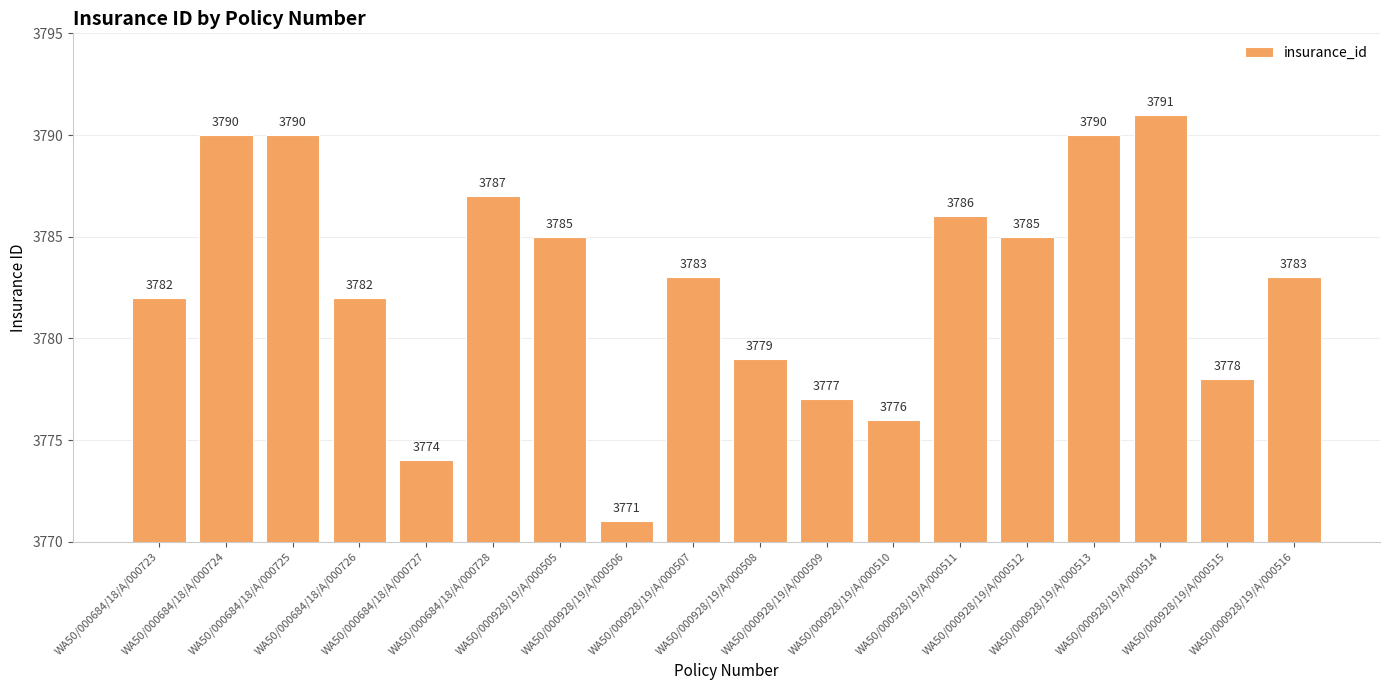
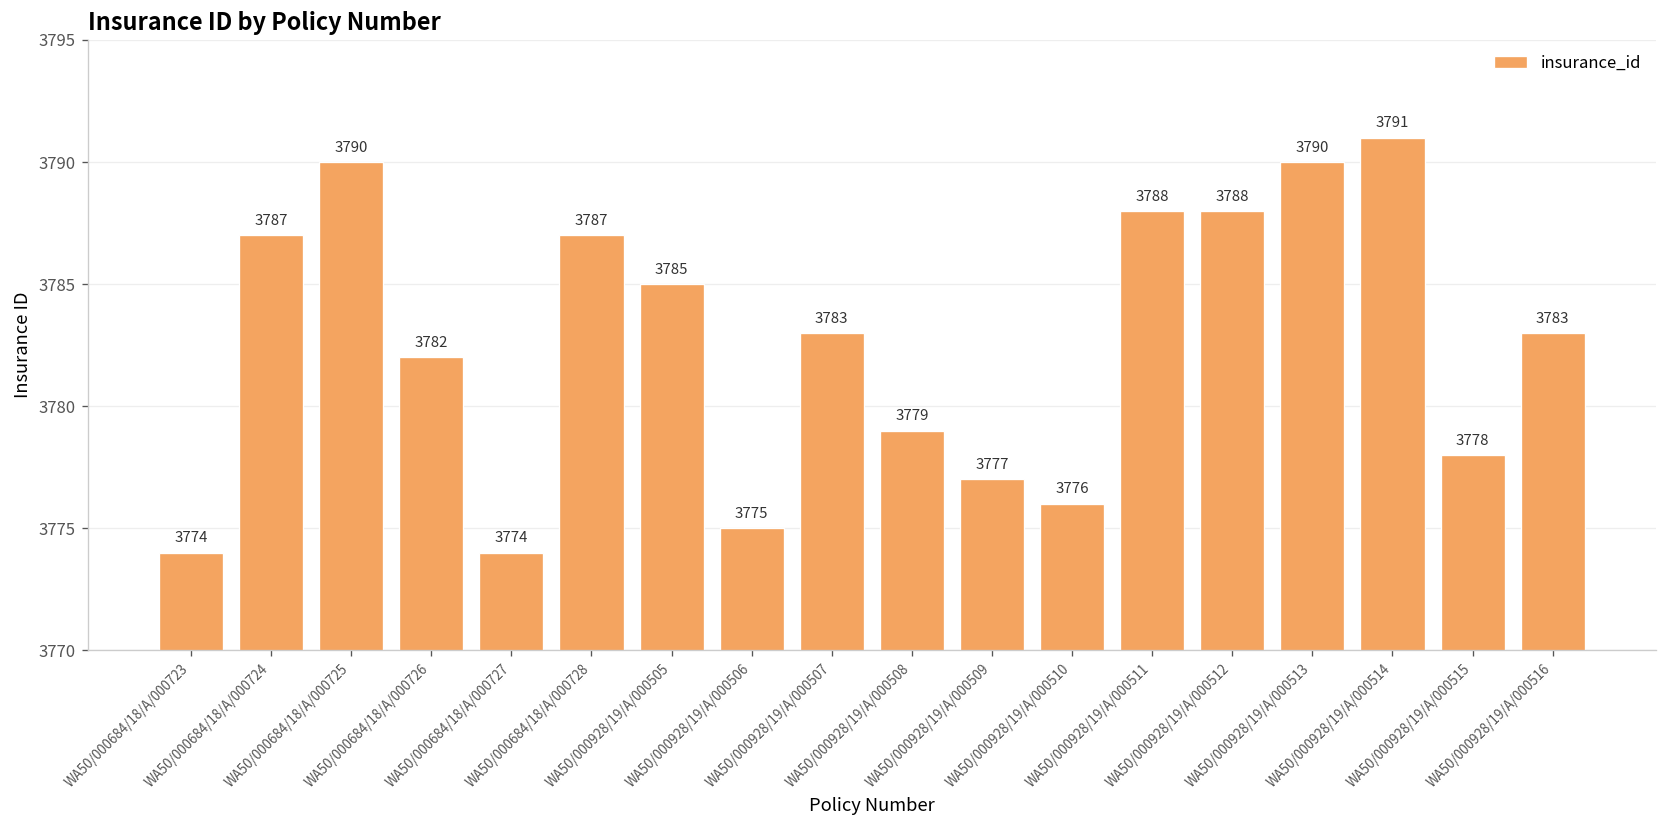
  {
-   "WA50/000684/18/A/000723": 3782,
-   "WA50/000684/18/A/000724": 3790,
+   "WA50/000684/18/A/000723": 3774,
+   "WA50/000684/18/A/000724": 3787,
    "WA50/000684/18/A/000725": 3790,
    "WA50/000684/18/A/000726": 3782,
    "WA50/000684/18/A/000727": 3774,
    "WA50/000684/18/A/000728": 3787,
    "WA50/000928/19/A/000505": 3785,
-   "WA50/000928/19/A/000506": 3771,
+   "WA50/000928/19/A/000506": 3775,
    "WA50/000928/19/A/000507": 3783,
    "WA50/000928/19/A/000508": 3779,
    "WA50/000928/19/A/000509": 3777,
    "WA50/000928/19/A/000510": 3776,
-   "WA50/000928/19/A/000511": 3786,
-   "WA50/000928/19/A/000512": 3785,
+   "WA50/000928/19/A/000511": 3788,
+   "WA50/000928/19/A/000512": 3788,
    "WA50/000928/19/A/000513": 3790,
    "WA50/000928/19/A/000514": 3791,
    "WA50/000928/19/A/000515": 3778,
    "WA50/000928/19/A/000516": 3783
  }
